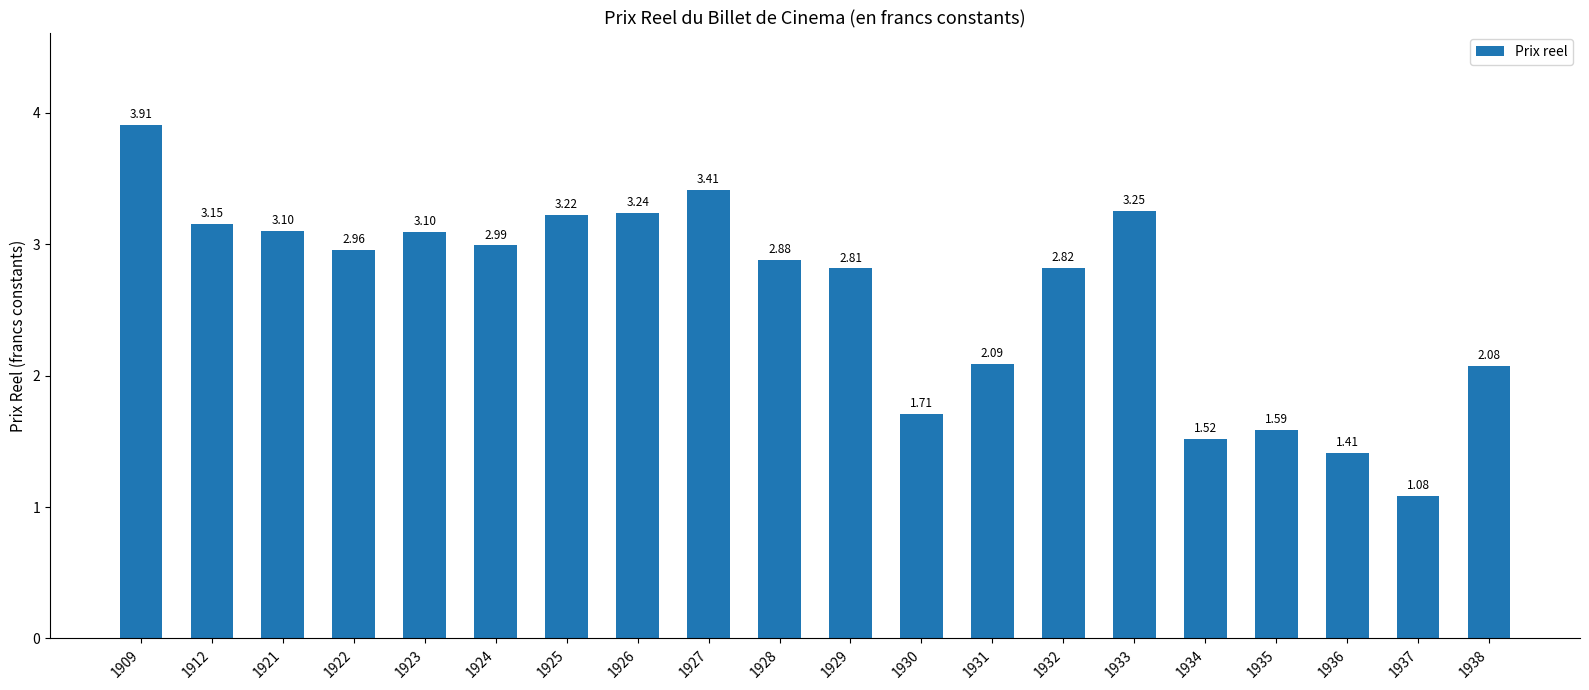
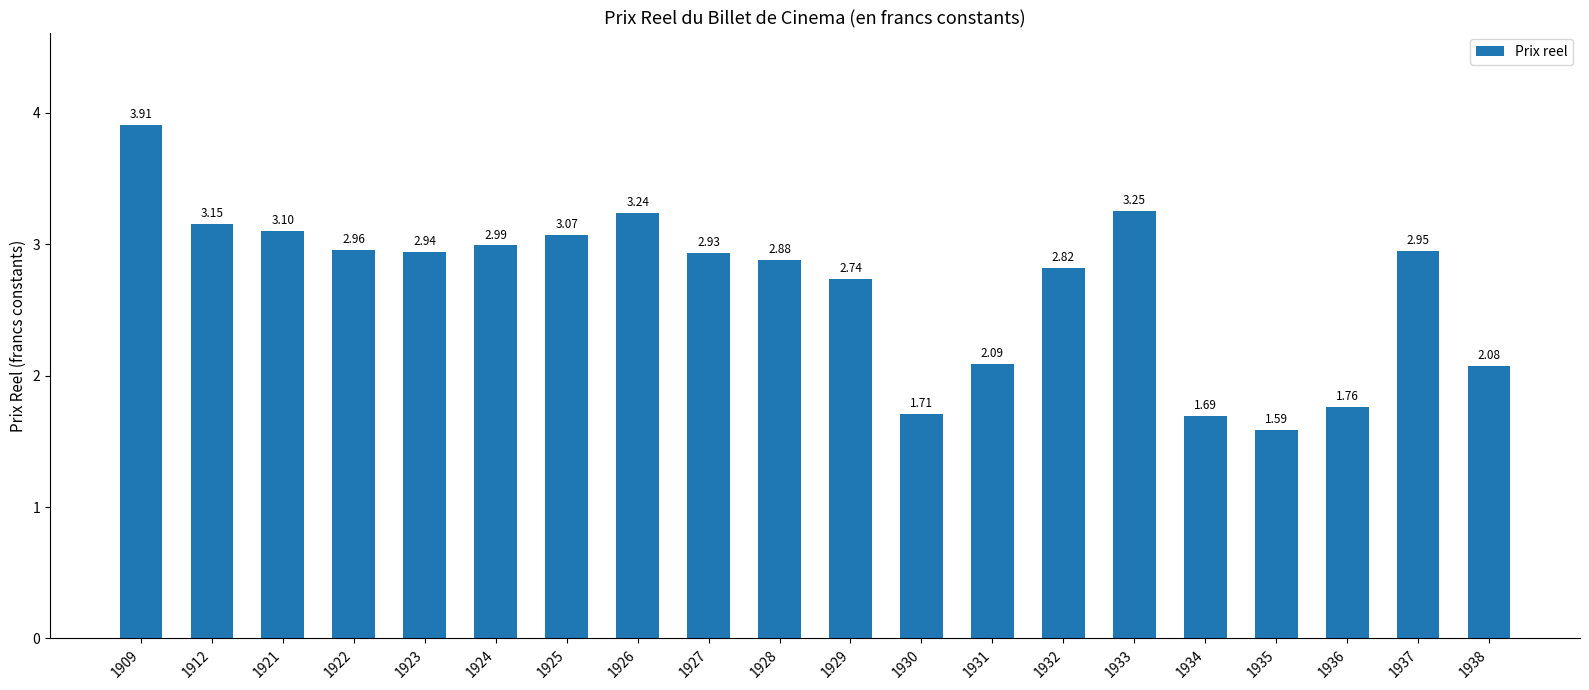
  {
    "1909": 3.91,
    "1912": 3.15,
    "1921": 3.10,
    "1922": 2.96,
-   "1923": 3.10,
+   "1923": 2.94,
    "1924": 2.99,
-   "1925": 3.22,
+   "1925": 3.07,
    "1926": 3.24,
-   "1927": 3.41,
+   "1927": 2.93,
    "1928": 2.88,
-   "1929": 2.81,
+   "1929": 2.74,
    "1930": 1.71,
    "1931": 2.09,
    "1932": 2.82,
    "1933": 3.25,
-   "1934": 1.52,
+   "1934": 1.69,
    "1935": 1.59,
-   "1936": 1.41,
-   "1937": 1.08,
+   "1936": 1.76,
+   "1937": 2.95,
    "1938": 2.08
  }
